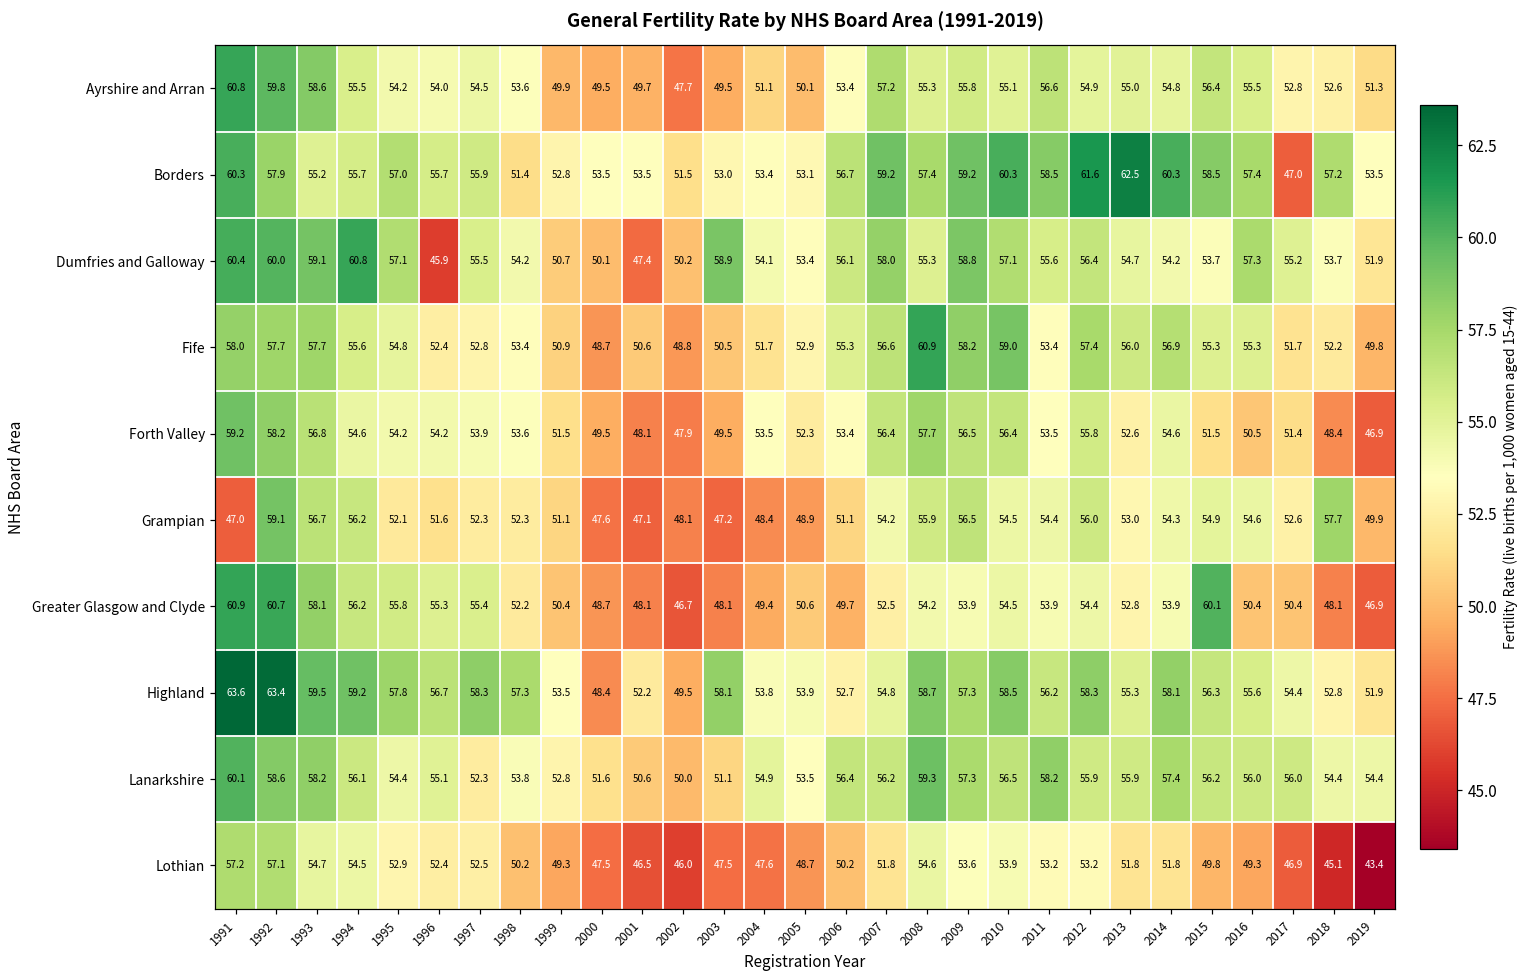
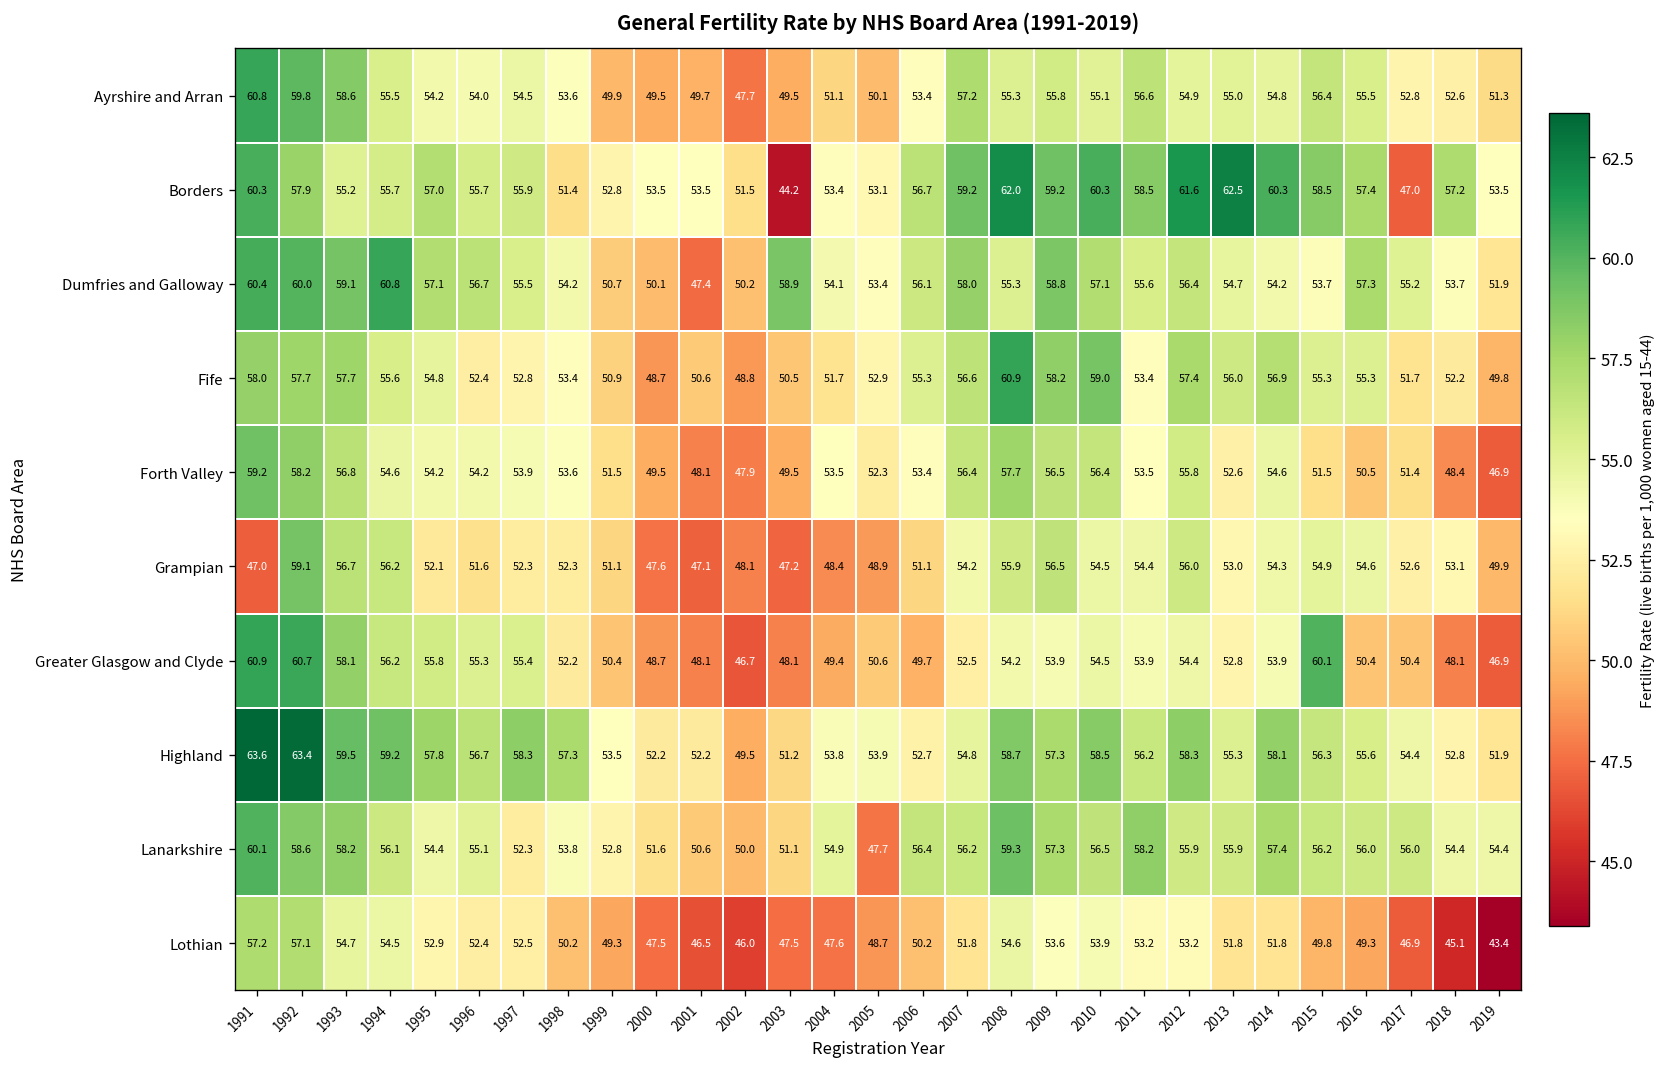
  {
    "Borders": {
      "1991": 60.3,
      "1992": 57.9,
      "1993": 55.2,
      "1994": 55.7,
      "1995": 57.0,
      "1996": 55.7,
      "1997": 55.9,
      "1998": 51.4,
      "1999": 52.8,
      "2000": 53.5,
      "2001": 53.5,
      "2002": 51.5,
-     "2003": 53.0,
+     "2003": 44.2,
      "2004": 53.4,
      "2005": 53.1,
      "2006": 56.7,
      "2007": 59.2,
-     "2008": 57.4,
+     "2008": 62.0,
      "2009": 59.2,
      "2010": 60.3,
      "2011": 58.5,
      "2012": 61.6,
      "2013": 62.5,
      "2014": 60.3,
      "2015": 58.5,
      "2016": 57.4,
      "2017": 47.0,
      "2018": 57.2,
      "2019": 53.5
    },
    "Dumfries and Galloway": {
      "1991": 60.4,
      "1992": 60.0,
      "1993": 59.1,
      "1994": 60.8,
      "1995": 57.1,
-     "1996": 45.9,
+     "1996": 56.7,
      "1997": 55.5,
      "1998": 54.2,
      "1999": 50.7,
      "2000": 50.1,
      "2001": 47.4,
      "2002": 50.2,
      "2003": 58.9,
      "2004": 54.1,
      "2005": 53.4,
      "2006": 56.1,
      "2007": 58.0,
      "2008": 55.3,
      "2009": 58.8,
      "2010": 57.1,
      "2011": 55.6,
      "2012": 56.4,
      "2013": 54.7,
      "2014": 54.2,
      "2015": 53.7,
      "2016": 57.3,
      "2017": 55.2,
      "2018": 53.7,
      "2019": 51.9
    },
    "Grampian": {
      "1991": 47.0,
      "1992": 59.1,
      "1993": 56.7,
      "1994": 56.2,
      "1995": 52.1,
      "1996": 51.6,
      "1997": 52.3,
      "1998": 52.3,
      "1999": 51.1,
      "2000": 47.6,
      "2001": 47.1,
      "2002": 48.1,
      "2003": 47.2,
      "2004": 48.4,
      "2005": 48.9,
      "2006": 51.1,
      "2007": 54.2,
      "2008": 55.9,
      "2009": 56.5,
      "2010": 54.5,
      "2011": 54.4,
      "2012": 56.0,
      "2013": 53.0,
      "2014": 54.3,
      "2015": 54.9,
      "2016": 54.6,
      "2017": 52.6,
-     "2018": 57.7,
+     "2018": 53.1,
      "2019": 49.9
    },
    "Highland": {
      "1991": 63.6,
      "1992": 63.4,
      "1993": 59.5,
      "1994": 59.2,
      "1995": 57.8,
      "1996": 56.7,
      "1997": 58.3,
      "1998": 57.3,
      "1999": 53.5,
-     "2000": 48.4,
+     "2000": 52.2,
      "2001": 52.2,
      "2002": 49.5,
-     "2003": 58.1,
+     "2003": 51.2,
      "2004": 53.8,
      "2005": 53.9,
      "2006": 52.7,
      "2007": 54.8,
      "2008": 58.7,
      "2009": 57.3,
      "2010": 58.5,
      "2011": 56.2,
      "2012": 58.3,
      "2013": 55.3,
      "2014": 58.1,
      "2015": 56.3,
      "2016": 55.6,
      "2017": 54.4,
      "2018": 52.8,
      "2019": 51.9
    },
    "Lanarkshire": {
      "1991": 60.1,
      "1992": 58.6,
      "1993": 58.2,
      "1994": 56.1,
      "1995": 54.4,
      "1996": 55.1,
      "1997": 52.3,
      "1998": 53.8,
      "1999": 52.8,
      "2000": 51.6,
      "2001": 50.6,
      "2002": 50.0,
      "2003": 51.1,
      "2004": 54.9,
-     "2005": 53.5,
+     "2005": 47.7,
      "2006": 56.4,
      "2007": 56.2,
      "2008": 59.3,
      "2009": 57.3,
      "2010": 56.5,
      "2011": 58.2,
      "2012": 55.9,
      "2013": 55.9,
      "2014": 57.4,
      "2015": 56.2,
      "2016": 56.0,
      "2017": 56.0,
      "2018": 54.4,
      "2019": 54.4
    }
  }
